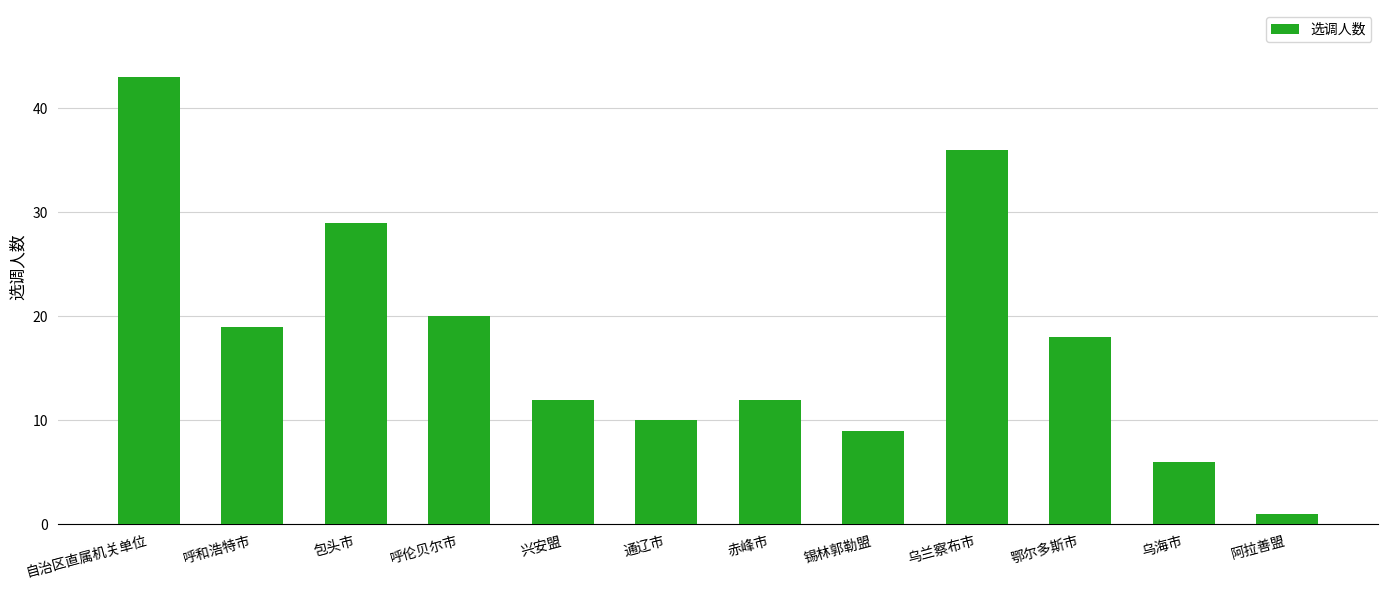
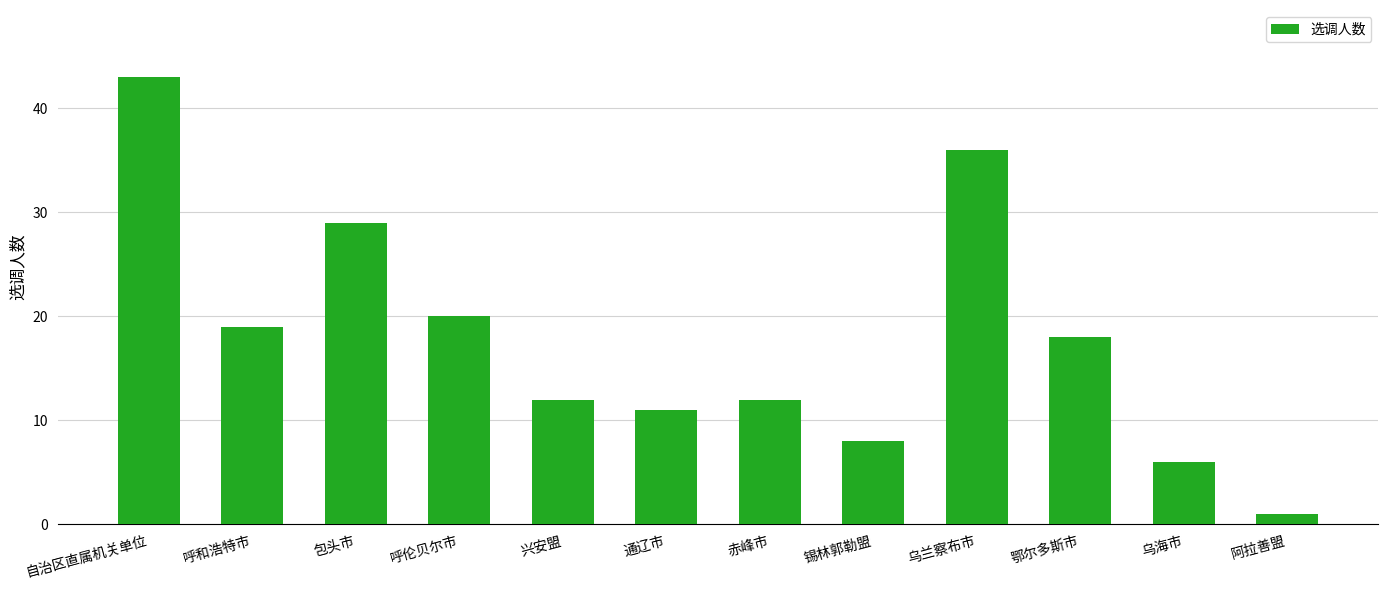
  {
    "自治区直属机关单位": 43,
    "呼和浩特市": 19,
    "包头市": 29,
    "呼伦贝尔市": 20,
    "兴安盟": 12,
-   "通辽市": 10,
+   "通辽市": 11,
    "赤峰市": 12,
-   "锡林郭勒盟": 9,
+   "锡林郭勒盟": 8,
    "乌兰察布市": 36,
    "鄂尔多斯市": 18,
    "乌海市": 6,
    "阿拉善盟": 1
  }
